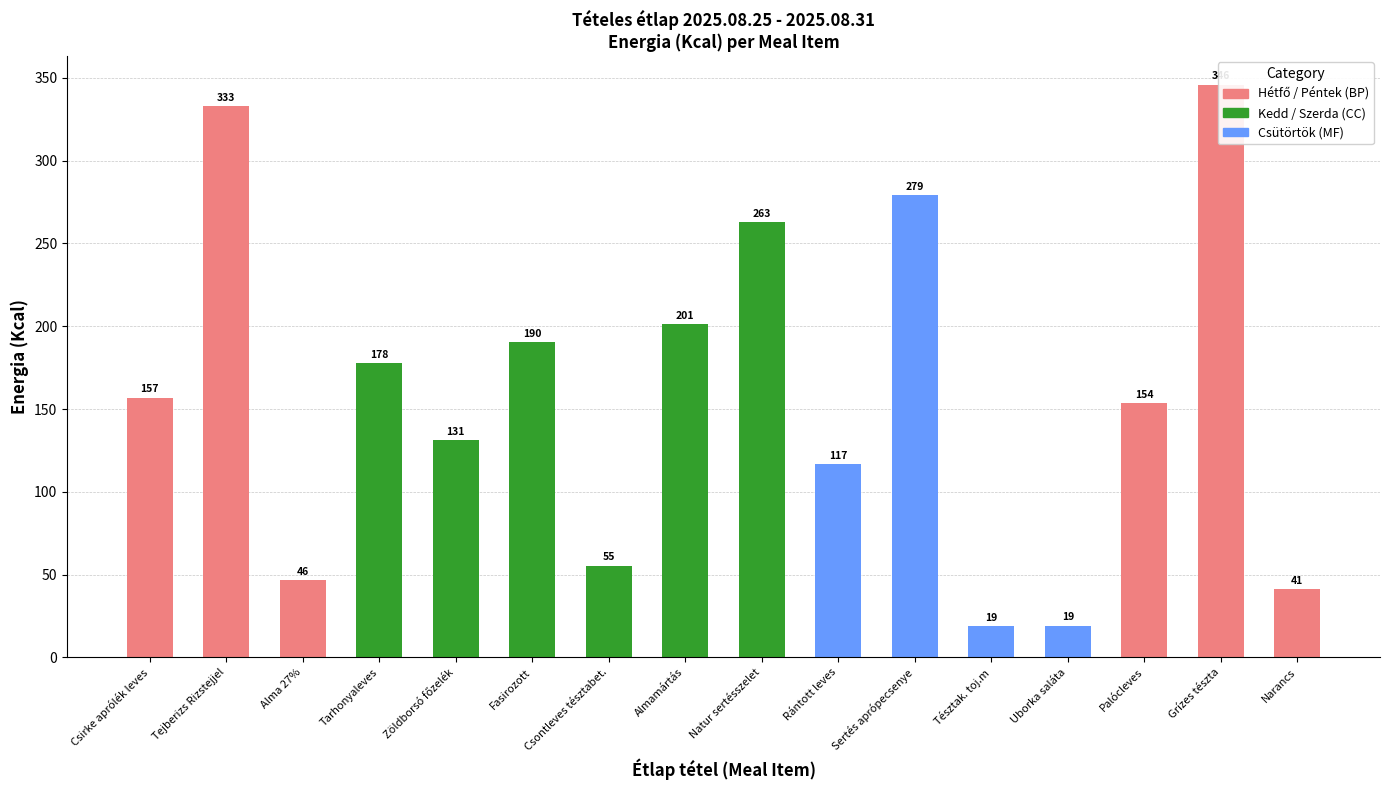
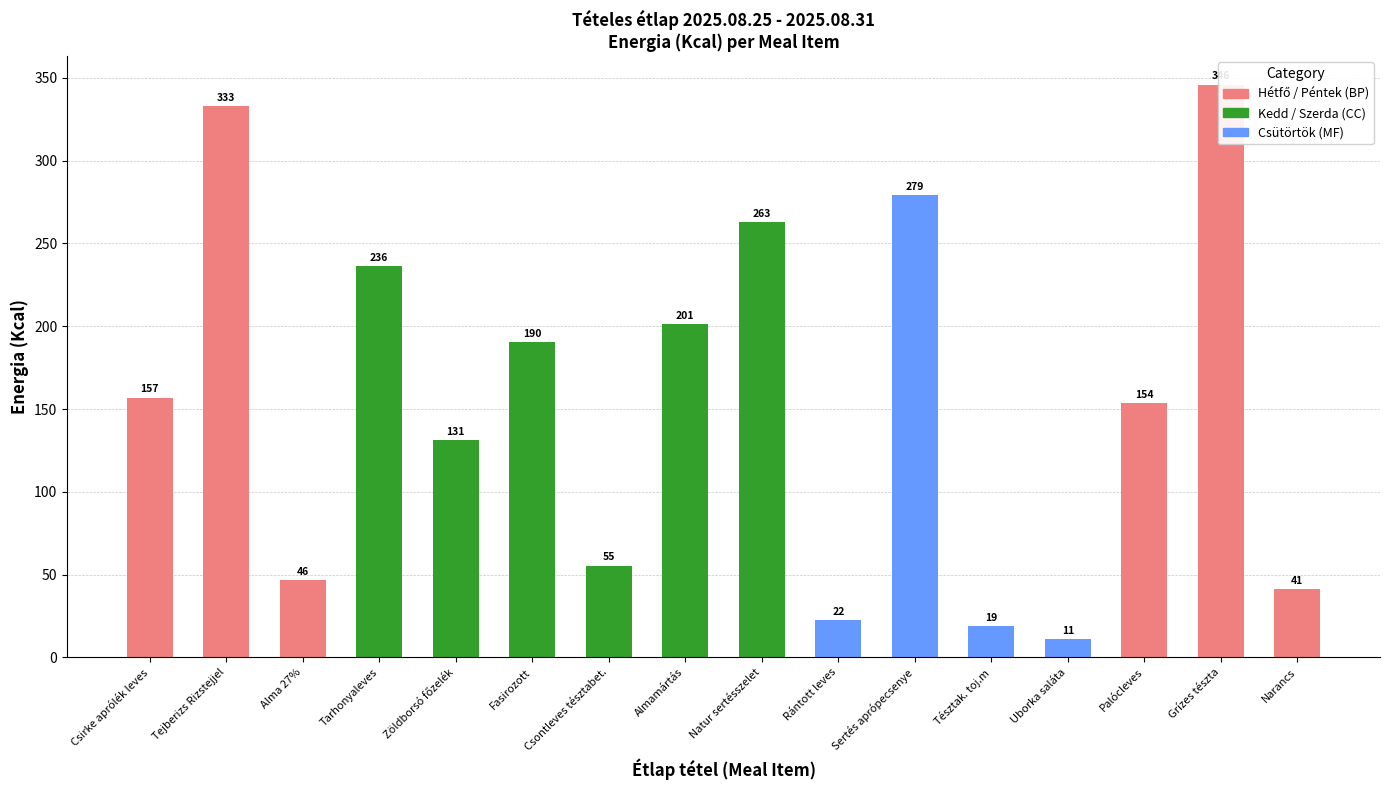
  {
    "Csirke aprólék leves": 157,
    "Tejberizs Rizstejjel": 333,
    "Alma 27%": 46,
-   "Tarhonyaleves": 178,
+   "Tarhonyaleves": 236,
    "Zöldborsó főzelék": 131,
    "Fasirozott": 190,
    "Csontleves tésztabet.": 55,
    "Almamártás": 201,
    "Natur sertésszelet": 263,
-   "Rántott leves": 117,
+   "Rántott leves": 22,
    "Sertés aprópecsenye": 279,
    "Tésztak. toj.m": 19,
-   "Uborka saláta": 19,
+   "Uborka saláta": 11,
    "Palócleves": 154,
    "Narancs": 41
  }
